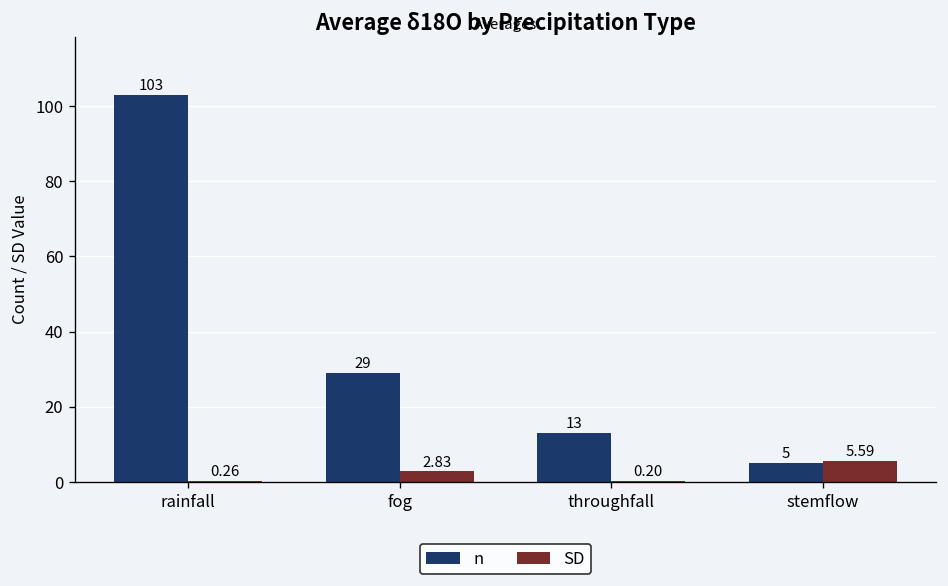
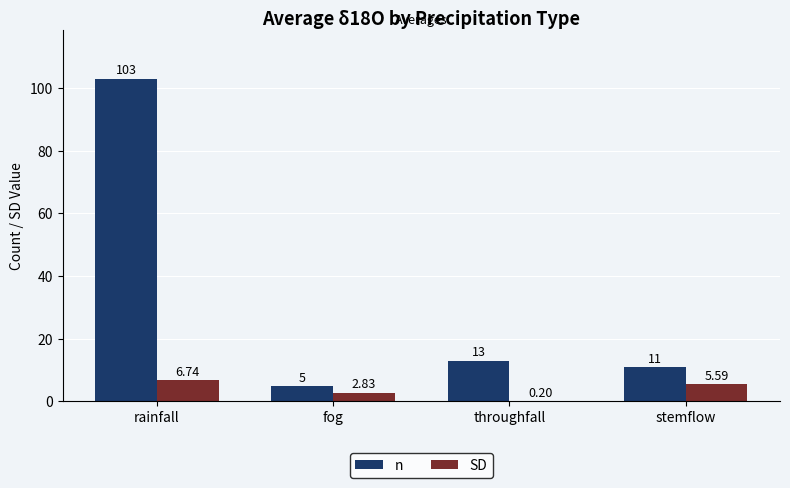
  {
    "n": {
      "rainfall": 103,
-     "fog": 29,
+     "fog": 5,
      "throughfall": 13,
-     "stemflow": 5
+     "stemflow": 11
    },
    "SD": {
-     "rainfall": 0.26,
+     "rainfall": 6.74,
      "fog": 2.83,
      "throughfall": 0.20,
      "stemflow": 5.59
    }
  }
